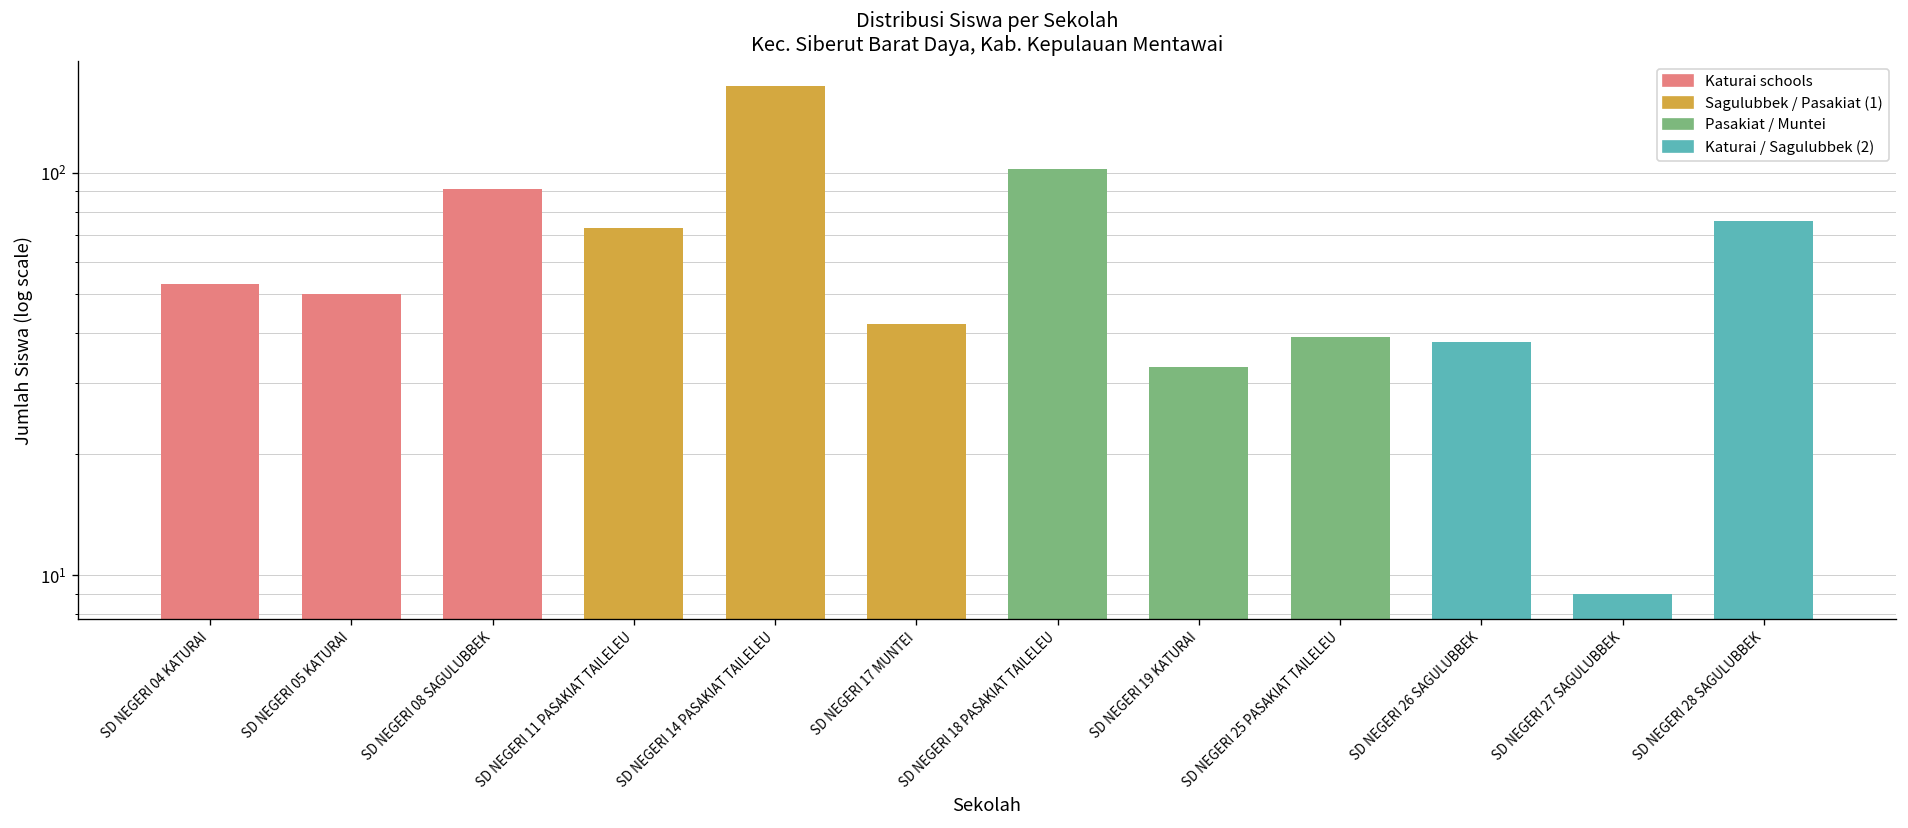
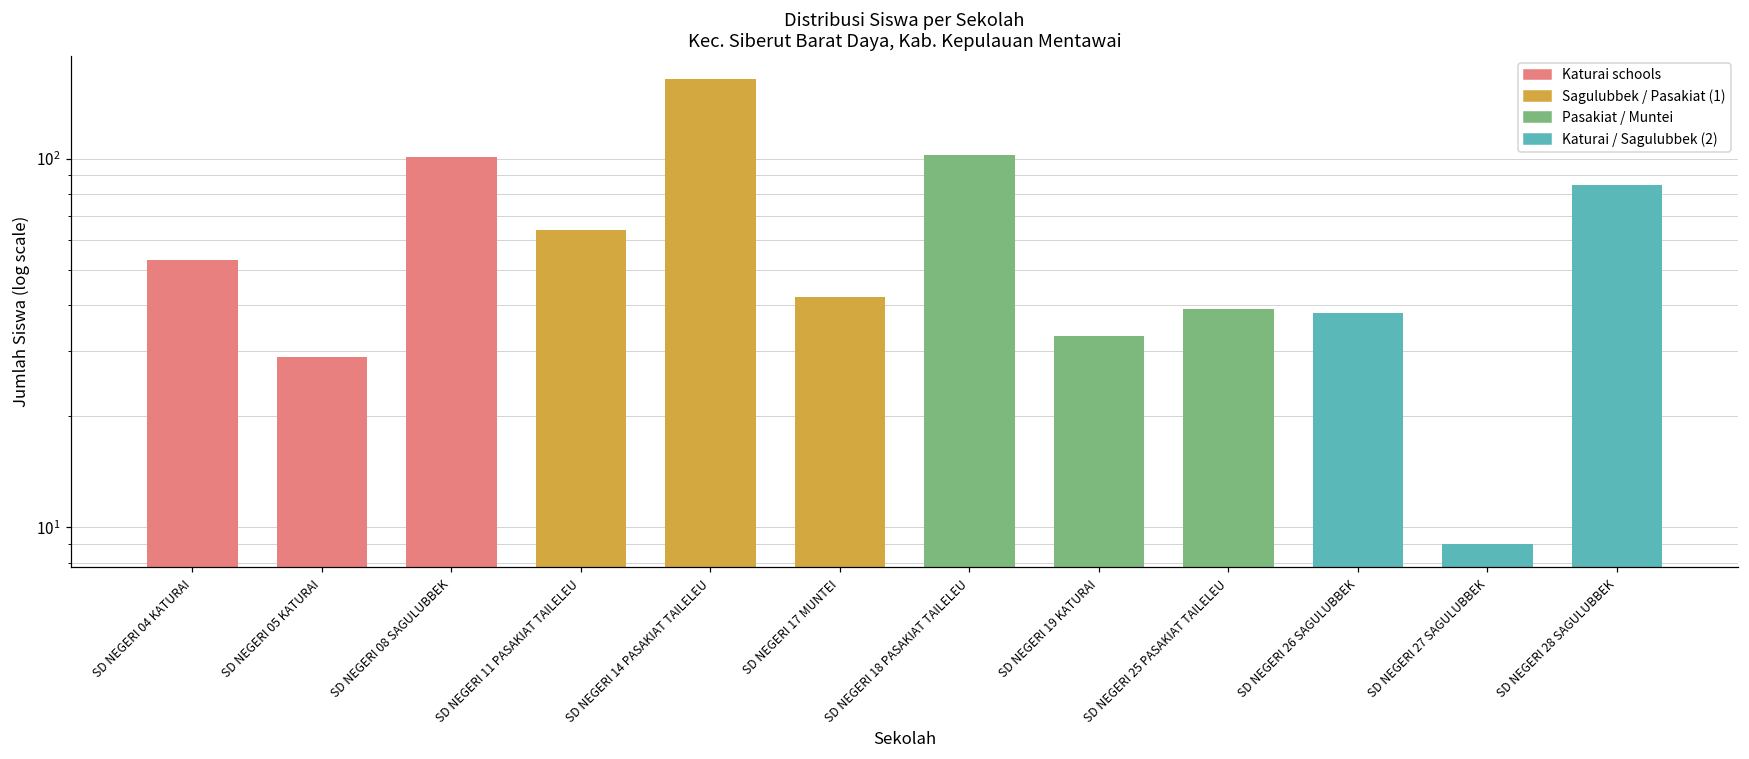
  {
    "SD NEGERI 04 KATURAI": 53,
-   "SD NEGERI 05 KATURAI": 50,
-   "SD NEGERI 08 SAGULUBBEK": 91,
-   "SD NEGERI 11 PASAKIAT TAILELEU": 73,
+   "SD NEGERI 05 KATURAI": 29,
+   "SD NEGERI 08 SAGULUBBEK": 101,
+   "SD NEGERI 11 PASAKIAT TAILELEU": 64,
    "SD NEGERI 14 PASAKIAT TAILELEU": 160,
    "SD NEGERI 17 MUNTEI": 42,
    "SD NEGERI 18 PASAKIAT TAILELEU": 102,
    "SD NEGERI 19 KATURAI": 33,
    "SD NEGERI 25 PASAKIAT TAILELEU": 39,
    "SD NEGERI 26 SAGULUBBEK": 38,
    "SD NEGERI 27 SAGULUBBEK": 9,
-   "SD NEGERI 28 SAGULUBBEK": 76
+   "SD NEGERI 28 SAGULUBBEK": 85
  }
